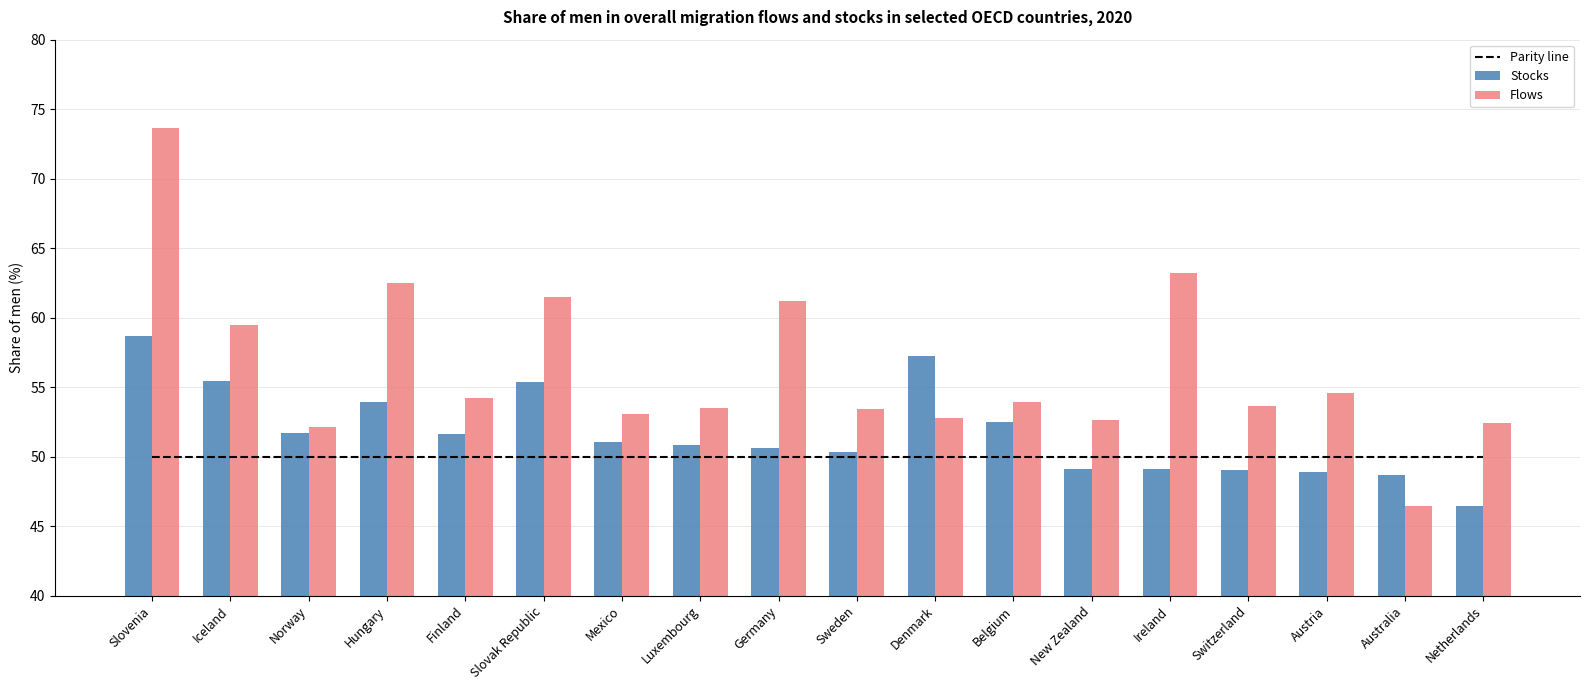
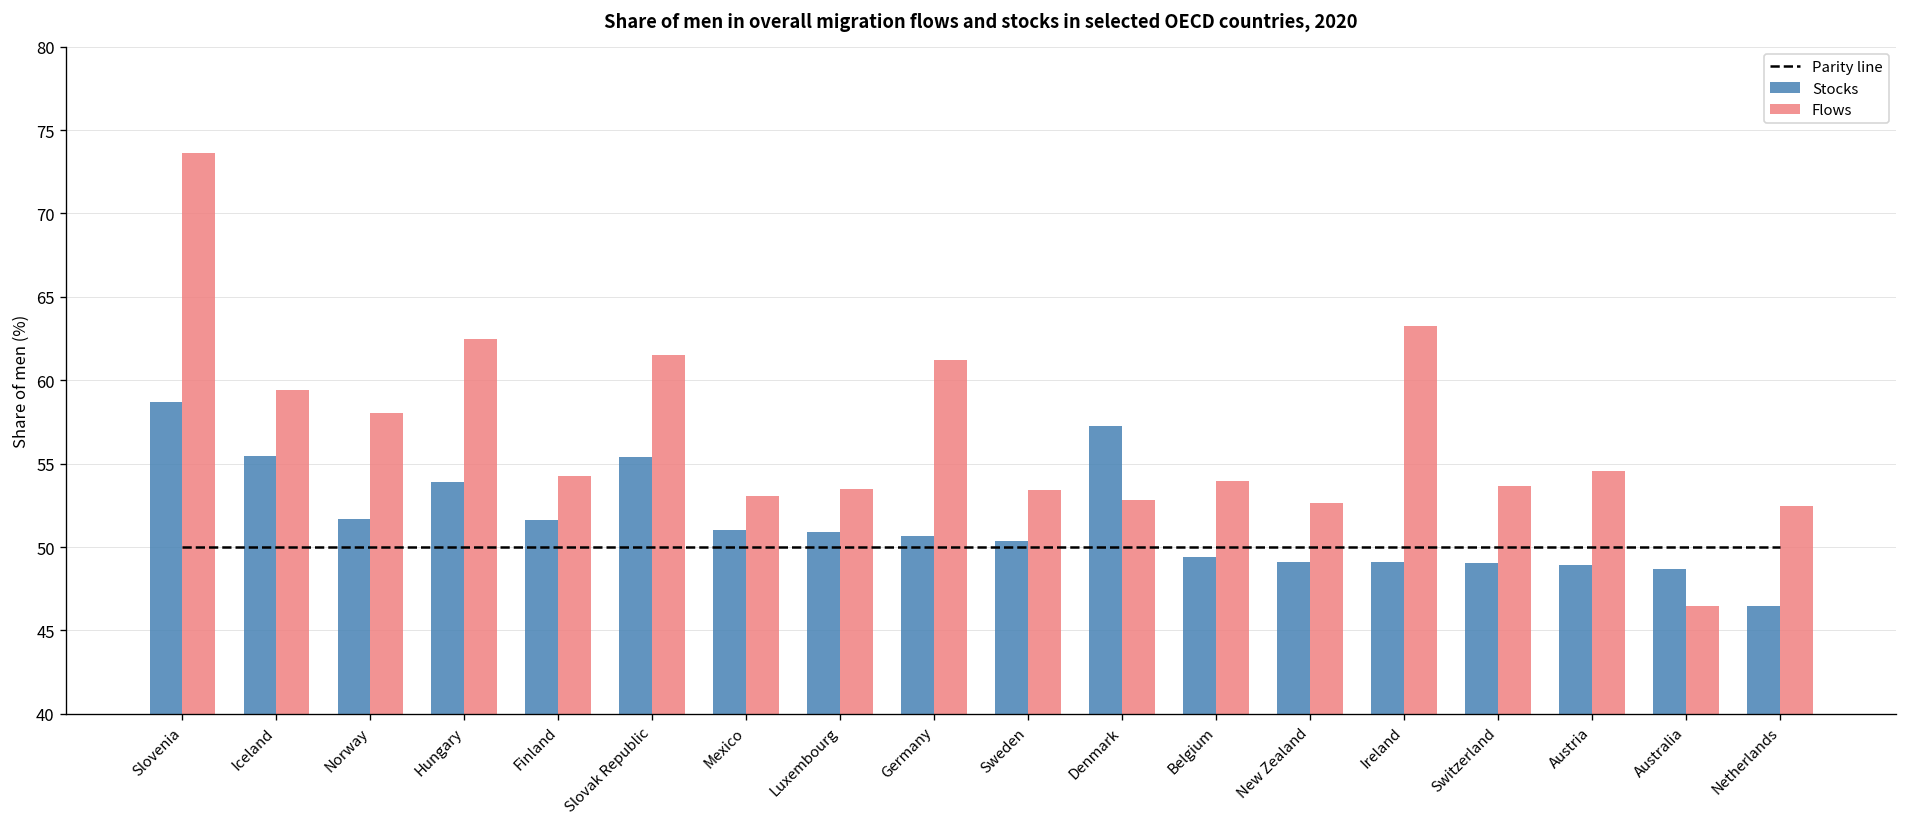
  {
    "Stocks": {
      "Slovenia": 58.7,
      "Iceland": 55.4,
      "Norway": 51.7,
      "Hungary": 53.9,
      "Finland": 51.6,
      "Slovak Republic": 55.4,
      "Mexico": 51.0,
      "Luxembourg": 50.9,
      "Germany": 50.6,
      "Sweden": 50.4,
      "Denmark": 57.2,
-     "Belgium": 52.5,
+     "Belgium": 49.4,
      "New Zealand": 49.1,
      "Ireland": 49.1,
      "Switzerland": 49.1,
      "Austria": 48.9,
      "Australia": 48.7,
      "Netherlands": 46.5
    },
    "Parity line": {
      "Slovenia": 50.0,
      "Iceland": 50.0,
      "Norway": 50.0,
      "Hungary": 50.0,
      "Finland": 50.0,
      "Slovak Republic": 50.0,
      "Mexico": 50.0,
      "Luxembourg": 50.0,
      "Germany": 50.0,
      "Sweden": 50.0,
      "Denmark": 50.0,
      "Belgium": 50.0,
      "New Zealand": 50.0,
      "Ireland": 50.0,
      "Switzerland": 50.0,
      "Austria": 50.0,
      "Australia": 50.0,
      "Netherlands": 50.0
    },
    "Flows": {
      "Slovenia": 73.6,
      "Iceland": 59.4,
-     "Norway": 52.2,
+     "Norway": 58.0,
      "Hungary": 62.5,
      "Finland": 54.2,
      "Slovak Republic": 61.5,
      "Mexico": 53.0,
      "Luxembourg": 53.5,
      "Germany": 61.2,
      "Sweden": 53.4,
      "Denmark": 52.8,
      "Belgium": 54.0,
      "New Zealand": 52.7,
      "Ireland": 63.2,
      "Switzerland": 53.7,
      "Austria": 54.6,
      "Australia": 46.4,
      "Netherlands": 52.5
    }
  }
